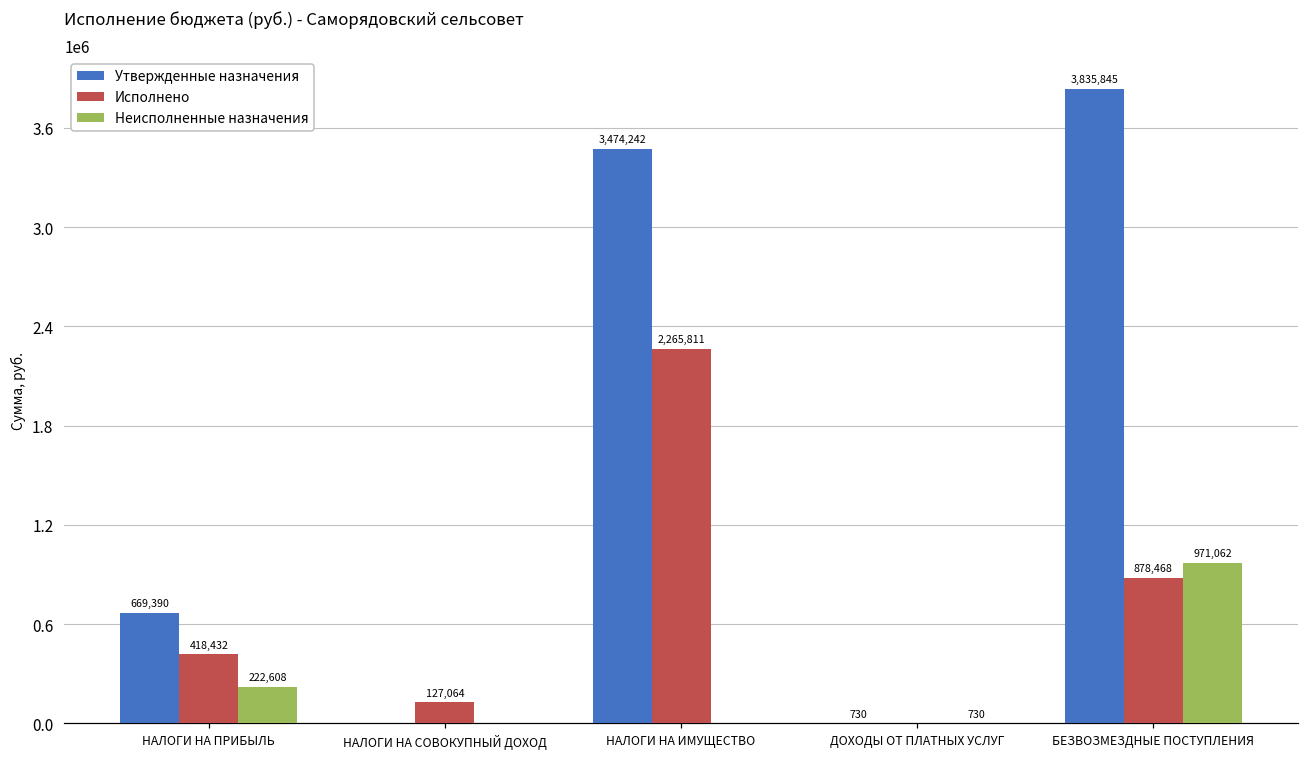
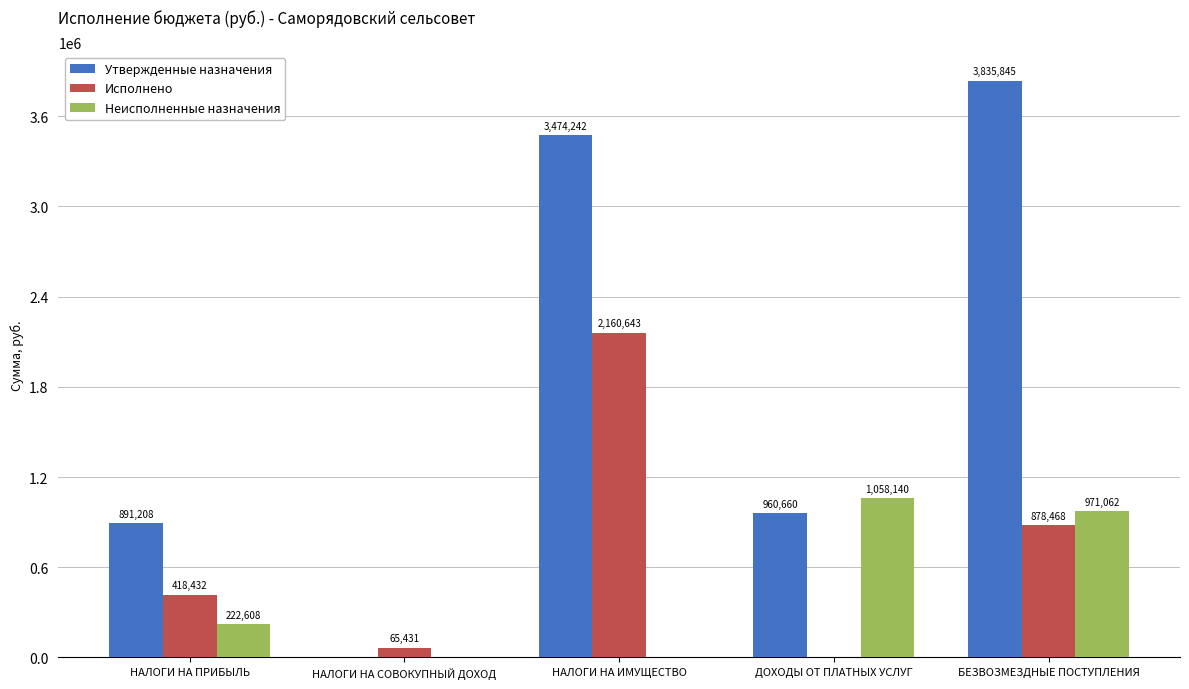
  {
    "Утвержденные назначения": {
-     "НАЛОГИ НА ПРИБЫЛЬ": "669,390",
+     "НАЛОГИ НА ПРИБЫЛЬ": "891,208",
      "НАЛОГИ НА ИМУЩЕСТВО": "3,474,242",
-     "ДОХОДЫ ОТ ПЛАТНЫХ УСЛУГ": "730",
+     "ДОХОДЫ ОТ ПЛАТНЫХ УСЛУГ": "960,660",
      "БЕЗВОЗМЕЗДНЫЕ ПОСТУПЛЕНИЯ": "3,835,845"
    },
    "Исполнено": {
      "НАЛОГИ НА ПРИБЫЛЬ": "418,432",
-     "НАЛОГИ НА СОВОКУПНЫЙ ДОХОД": "127,064",
-     "НАЛОГИ НА ИМУЩЕСТВО": "2,265,811",
+     "НАЛОГИ НА СОВОКУПНЫЙ ДОХОД": "65,431",
+     "НАЛОГИ НА ИМУЩЕСТВО": "2,160,643",
      "БЕЗВОЗМЕЗДНЫЕ ПОСТУПЛЕНИЯ": "878,468"
    },
    "Неисполненные назначения": {
      "НАЛОГИ НА ПРИБЫЛЬ": "222,608",
-     "ДОХОДЫ ОТ ПЛАТНЫХ УСЛУГ": "730",
+     "ДОХОДЫ ОТ ПЛАТНЫХ УСЛУГ": "1,058,140",
      "БЕЗВОЗМЕЗДНЫЕ ПОСТУПЛЕНИЯ": "971,062"
    }
  }
